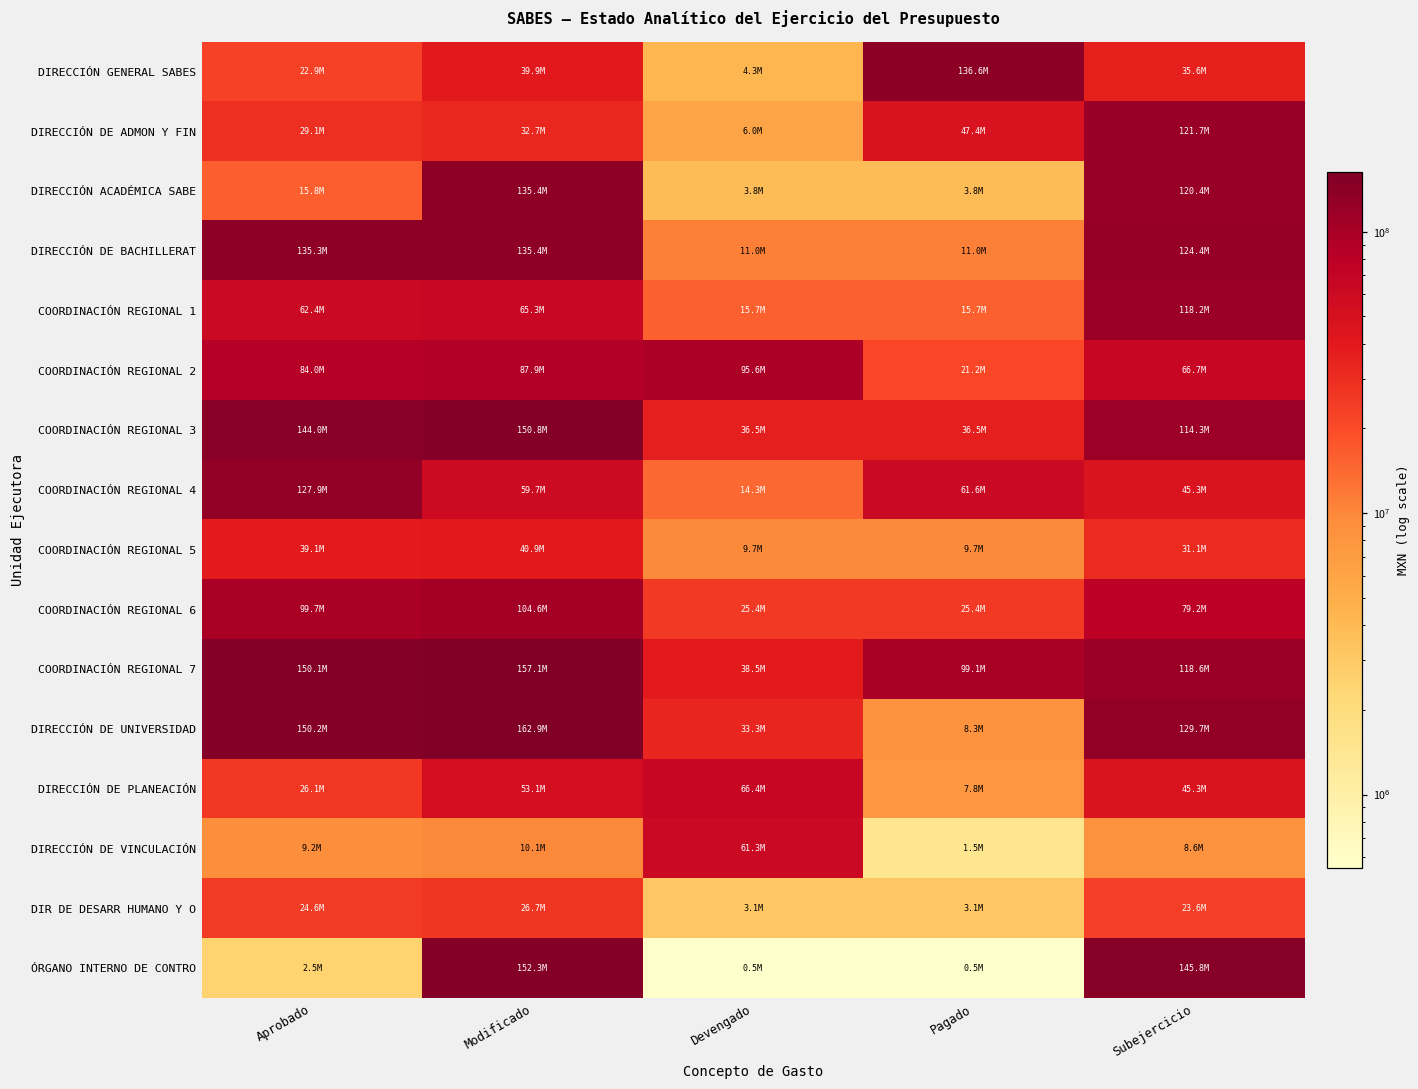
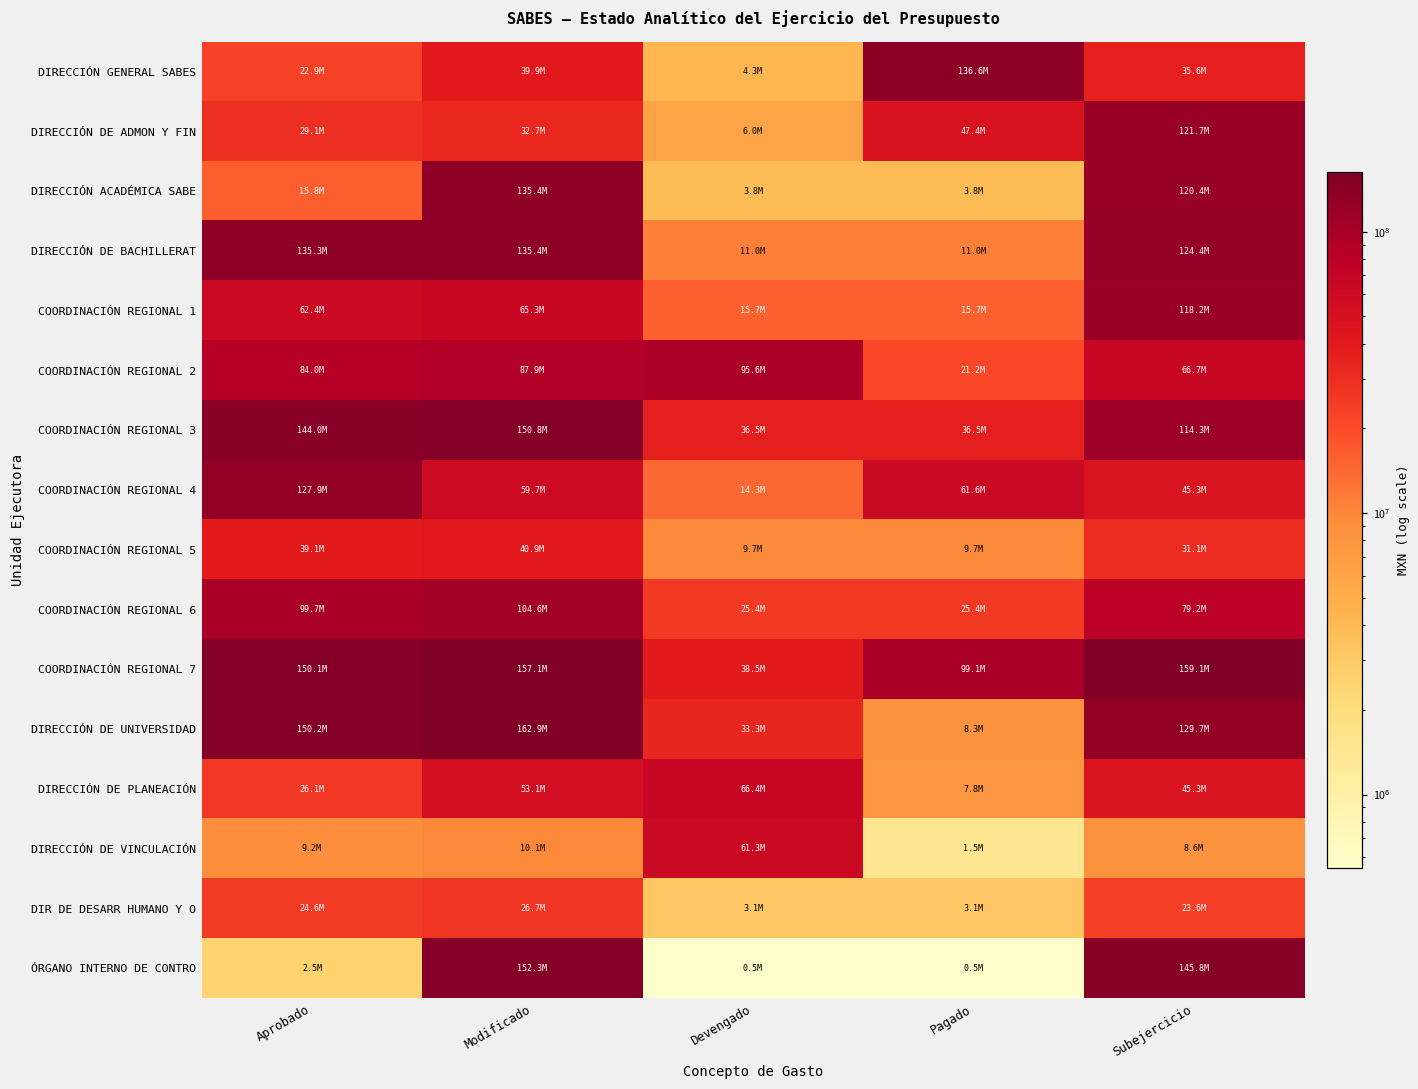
  {
    "DIRECCIÓN GENERAL SABES": {
      "Aprobado": "22.9M",
      "Modificado": "39.9M",
      "Devengado": "4.3M",
      "Pagado": "136.6M",
      "Subejercicio": "35.6M"
    },
    "DIRECCIÓN DE ADMON Y FIN": {
      "Aprobado": "29.1M",
      "Modificado": "32.7M",
      "Devengado": "6.0M",
      "Pagado": "47.4M",
      "Subejercicio": "121.7M"
    },
    "DIRECCIÓN ACADÉMICA SABE": {
      "Aprobado": "15.8M",
      "Modificado": "135.4M",
      "Devengado": "3.8M",
      "Pagado": "3.8M",
      "Subejercicio": "120.4M"
    },
    "DIRECCIÓN DE BACHILLERAT": {
      "Aprobado": "135.3M",
      "Modificado": "135.4M",
      "Devengado": "11.0M",
      "Pagado": "11.0M",
      "Subejercicio": "124.4M"
    },
    "COORDINACIÓN REGIONAL 1": {
      "Aprobado": "62.4M",
      "Modificado": "65.3M",
      "Devengado": "15.7M",
      "Pagado": "15.7M",
      "Subejercicio": "118.2M"
    },
    "COORDINACIÓN REGIONAL 2": {
      "Aprobado": "84.0M",
      "Modificado": "87.9M",
      "Devengado": "95.6M",
      "Pagado": "21.2M",
      "Subejercicio": "66.7M"
    },
    "COORDINACIÓN REGIONAL 3": {
      "Aprobado": "144.0M",
      "Modificado": "150.8M",
      "Devengado": "36.5M",
      "Pagado": "36.5M",
      "Subejercicio": "114.3M"
    },
    "COORDINACIÓN REGIONAL 4": {
      "Aprobado": "127.9M",
      "Modificado": "59.7M",
      "Devengado": "14.3M",
      "Pagado": "61.6M",
      "Subejercicio": "45.3M"
    },
    "COORDINACIÓN REGIONAL 5": {
      "Aprobado": "39.1M",
      "Modificado": "40.9M",
      "Devengado": "9.7M",
      "Pagado": "9.7M",
      "Subejercicio": "31.1M"
    },
    "COORDINACIÓN REGIONAL 6": {
      "Aprobado": "99.7M",
      "Modificado": "104.6M",
      "Devengado": "25.4M",
      "Pagado": "25.4M",
      "Subejercicio": "79.2M"
    },
    "COORDINACIÓN REGIONAL 7": {
      "Aprobado": "150.1M",
      "Modificado": "157.1M",
      "Devengado": "38.5M",
      "Pagado": "99.1M",
-     "Subejercicio": "118.6M"
+     "Subejercicio": "159.1M"
    },
    "DIRECCIÓN DE UNIVERSIDAD": {
      "Aprobado": "150.2M",
      "Modificado": "162.9M",
      "Devengado": "33.3M",
      "Pagado": "8.3M",
      "Subejercicio": "129.7M"
    },
    "DIRECCIÓN DE PLANEACIÓN": {
      "Aprobado": "26.1M",
      "Modificado": "53.1M",
      "Devengado": "66.4M",
      "Pagado": "7.8M",
      "Subejercicio": "45.3M"
    },
    "DIRECCIÓN DE VINCULACIÓN": {
      "Aprobado": "9.2M",
      "Modificado": "10.1M",
      "Devengado": "61.3M",
      "Pagado": "1.5M",
      "Subejercicio": "8.6M"
    },
    "DIR DE DESARR HUMANO Y O": {
      "Aprobado": "24.6M",
      "Modificado": "26.7M",
      "Devengado": "3.1M",
      "Pagado": "3.1M",
      "Subejercicio": "23.6M"
    },
    "ÓRGANO INTERNO DE CONTRO": {
      "Aprobado": "2.5M",
      "Modificado": "152.3M",
      "Devengado": "0.5M",
      "Pagado": "0.5M",
      "Subejercicio": "145.8M"
    }
  }
